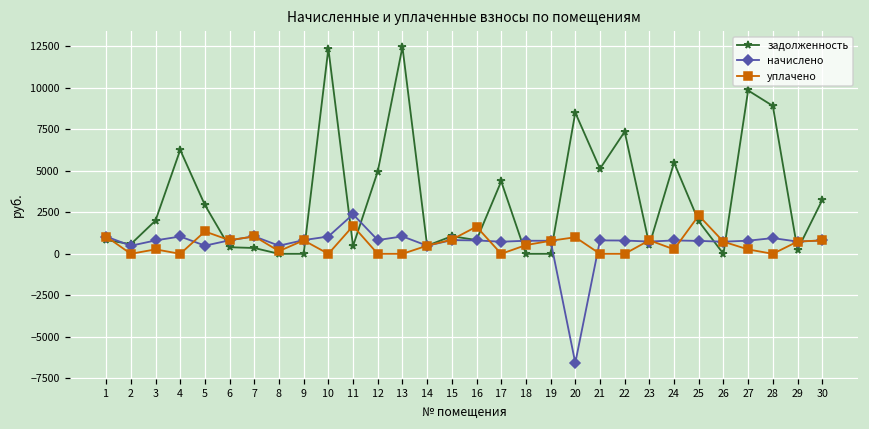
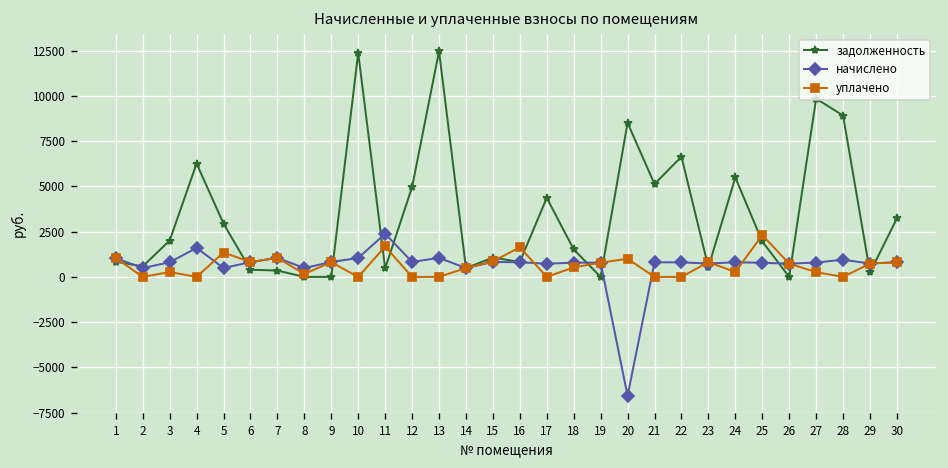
  {
    "задолженность": {
      "1": 800,
      "3": 2000,
      "4": 6300,
      "5": 2900,
      "6": 400,
      "7": 400,
      "9": 0,
      "10": 12400,
      "11": 500,
      "12": 5000,
      "13": 12500,
      "15": 1100,
      "17": 4400,
-     "18": 0,
+     "18": 1500,
      "19": 0,
      "20": 8500,
      "21": 5100,
-     "22": 7400,
+     "22": 6600,
      "23": 500,
      "24": 5500,
      "25": 2000,
      "26": 0,
      "27": 9800,
      "28": 8900,
      "29": 200,
      "30": 3200
    },
    "начислено": {
      "3": 800,
-     "4": 1000,
+     "4": 1600,
      "5": 500,
      "8": 500,
      "10": 1000,
      "11": 2400,
      "12": 800,
      "13": 1100,
      "17": 700,
      "18": 800,
      "20": -6600,
      "21": 800,
      "22": 800,
      "24": 800,
      "25": 800,
      "27": 800,
      "28": 900
    },
    "уплачено": {
      "2": 0,
      "3": 300,
      "4": 0,
      "5": 1300,
      "10": 0,
      "11": 1700,
      "12": 0,
      "13": 0,
      "16": 1600,
      "17": 0,
      "18": 500,
      "20": 1000,
      "21": 0,
      "22": 0,
      "24": 300,
      "25": 2300,
      "27": 300,
      "28": 0
    }
  }
